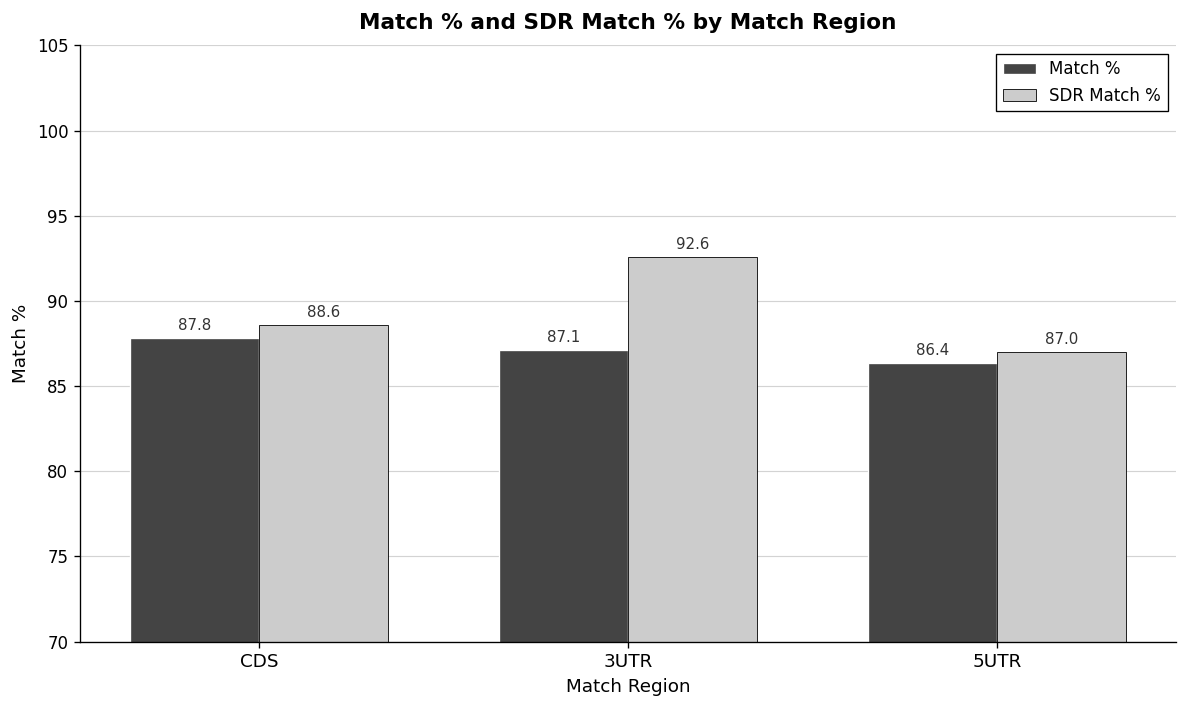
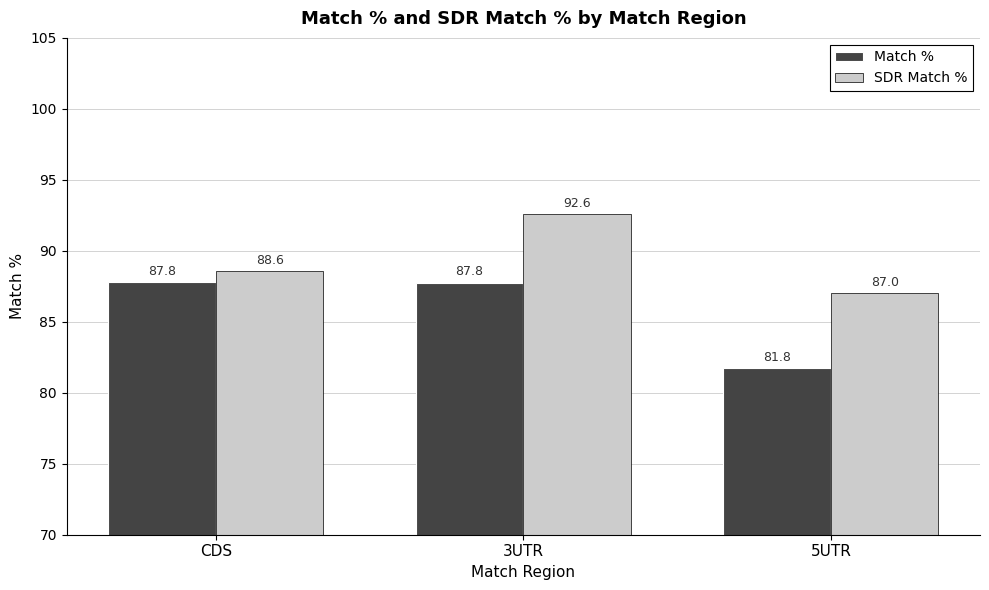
  {
    "Match %": {
      "CDS": 87.8,
-     "3UTR": 87.1,
-     "5UTR": 86.4
+     "3UTR": 87.8,
+     "5UTR": 81.8
    },
    "SDR Match %": {
      "CDS": 88.6,
      "3UTR": 92.6,
      "5UTR": 87.0
    }
  }
